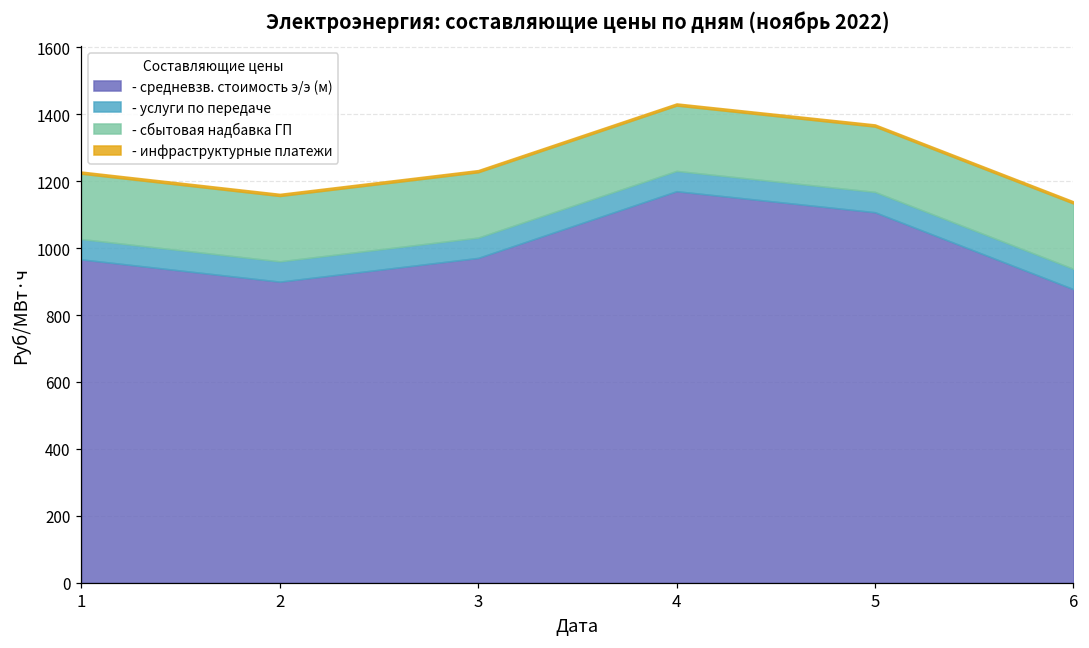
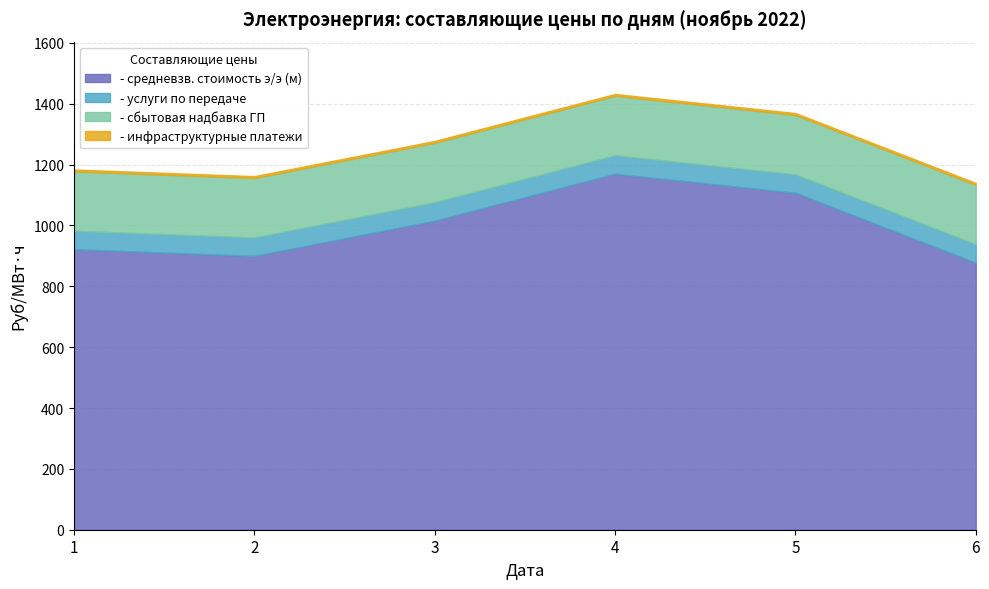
  {
    "- средневзв. стоимость э/э (м)": {
-     "1": 970,
+     "1": 920,
      "2": 900,
-     "3": 970,
+     "3": 1020,
      "4": 1170,
      "5": 1110,
      "6": 880
    },
    "- услуги по передаче": {
      "1": 60,
      "2": 60,
      "3": 60,
      "4": 60,
      "5": 60,
      "6": 60
    }
  }
